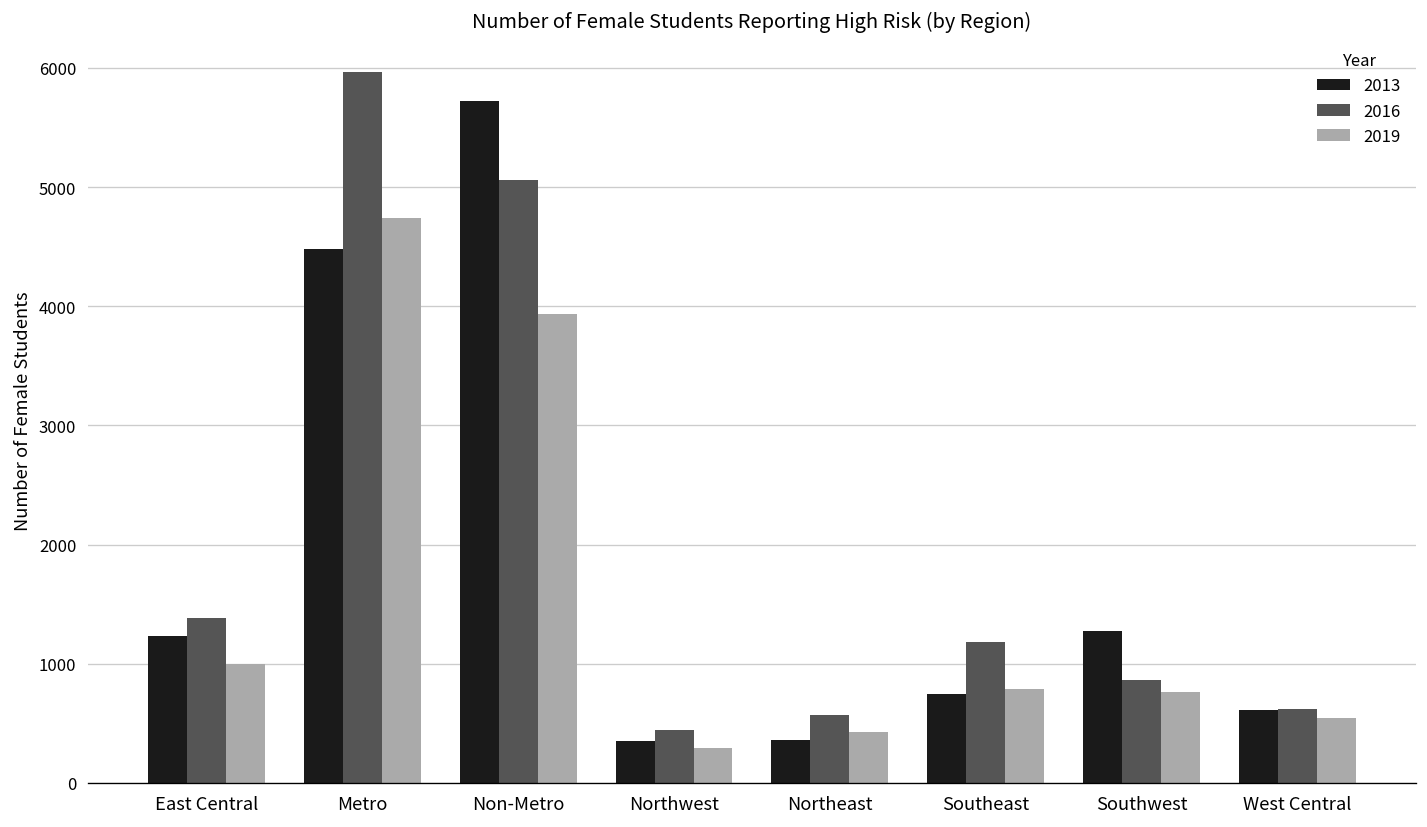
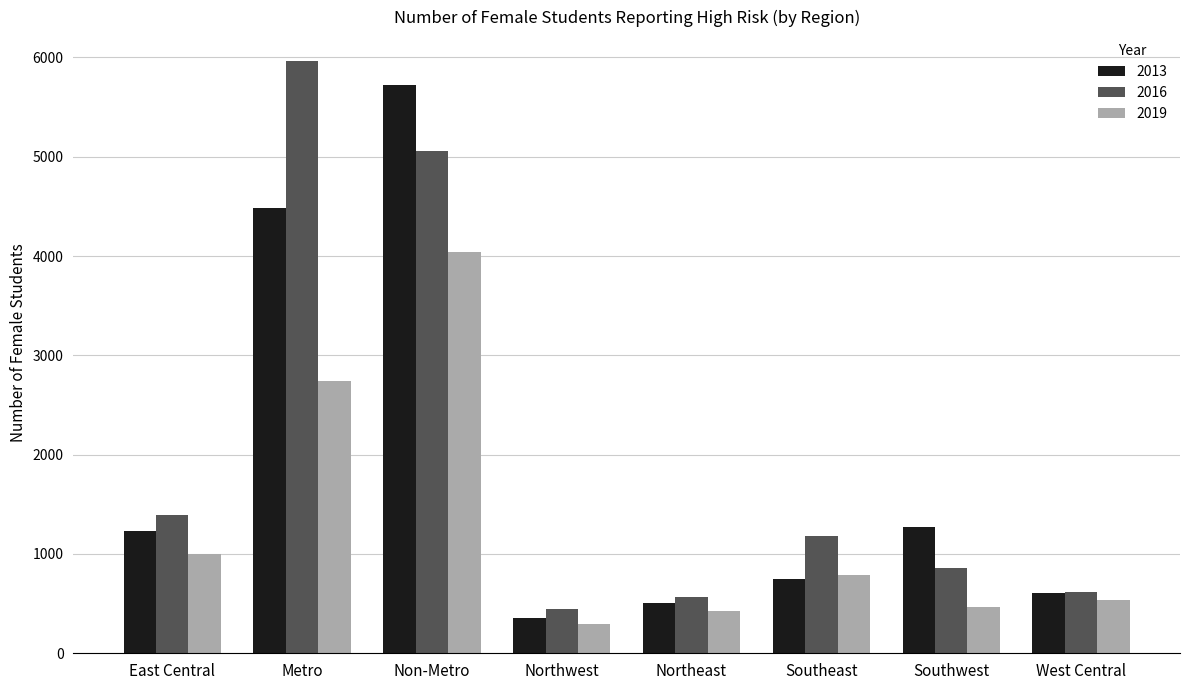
  {
    "2013": {
      "East Central": 1200,
      "Metro": 4500,
      "Non-Metro": 5700,
      "Northwest": 400,
-     "Northeast": 400,
+     "Northeast": 500,
      "Southeast": 700,
      "Southwest": 1300,
      "West Central": 600
    },
    "2016": {
      "East Central": 1400,
      "Metro": 6000,
      "Non-Metro": 5100,
      "Northwest": 400,
      "Northeast": 600,
      "Southeast": 1200,
      "Southwest": 900,
      "West Central": 600
    },
    "2019": {
      "East Central": 1000,
-     "Metro": 4700,
-     "Non-Metro": 3900,
+     "Metro": 2700,
+     "Non-Metro": 4000,
      "Northwest": 300,
      "Northeast": 400,
      "Southeast": 800,
-     "Southwest": 800,
+     "Southwest": 500,
      "West Central": 500
    }
  }
